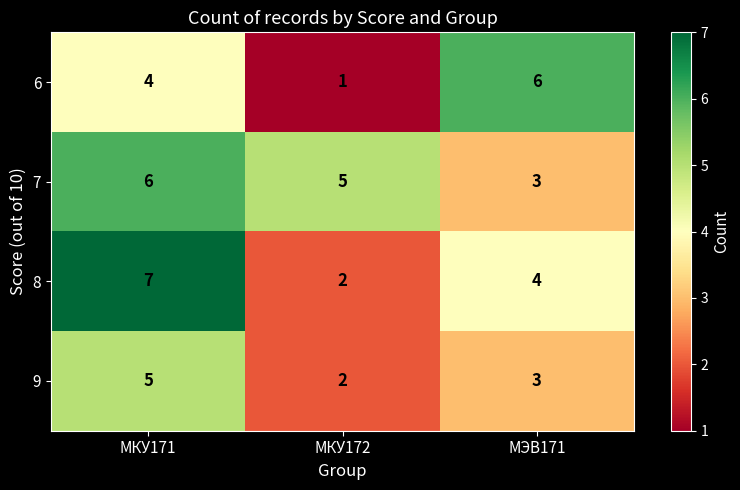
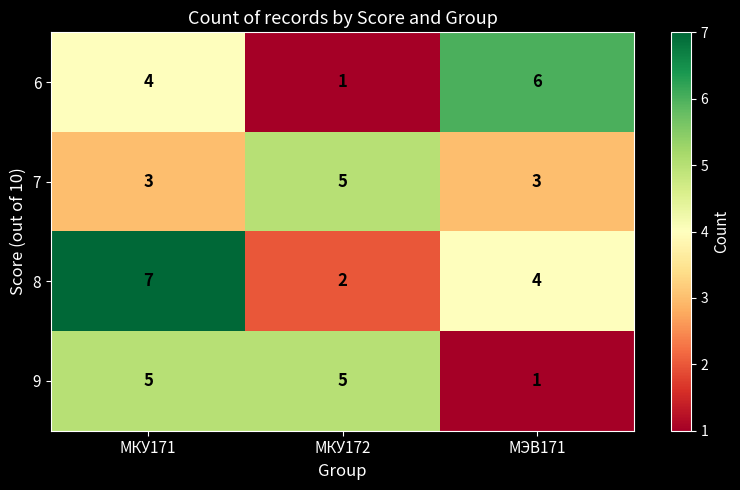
  {
    "6": {
      "МКУ171": 4,
      "МКУ172": 1,
      "МЭВ171": 6
    },
    "7": {
-     "МКУ171": 6,
+     "МКУ171": 3,
      "МКУ172": 5,
      "МЭВ171": 3
    },
    "8": {
      "МКУ171": 7,
      "МКУ172": 2,
      "МЭВ171": 4
    },
    "9": {
      "МКУ171": 5,
-     "МКУ172": 2,
-     "МЭВ171": 3
+     "МКУ172": 5,
+     "МЭВ171": 1
    }
  }
